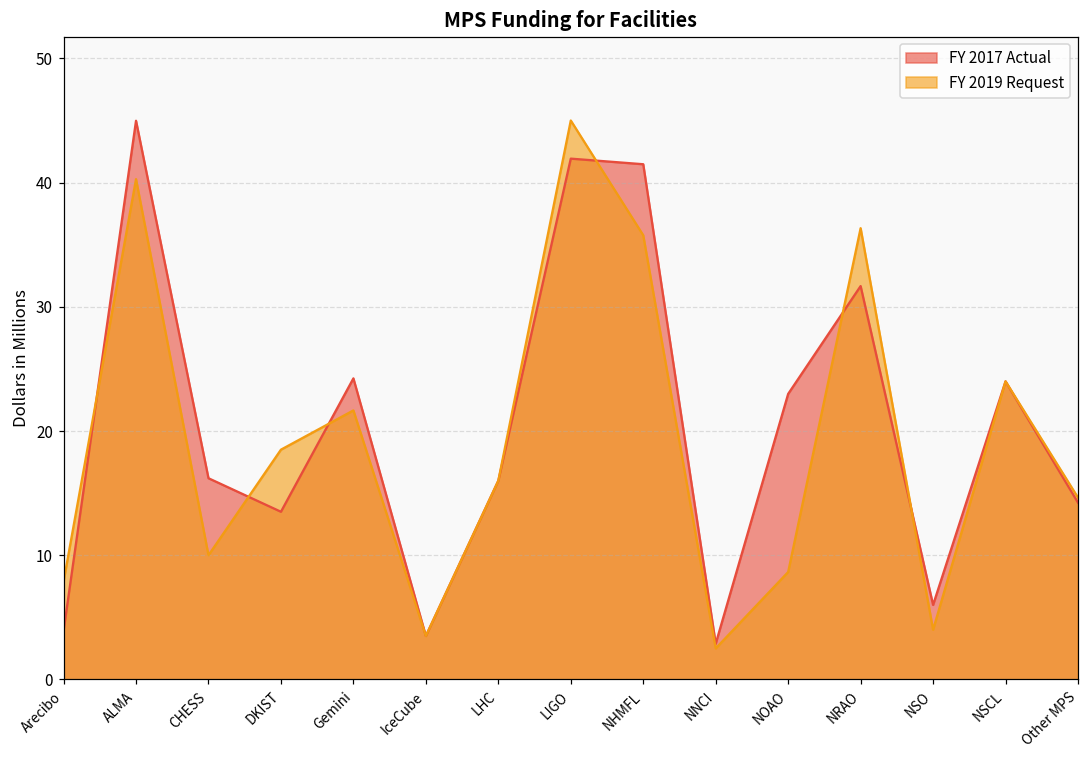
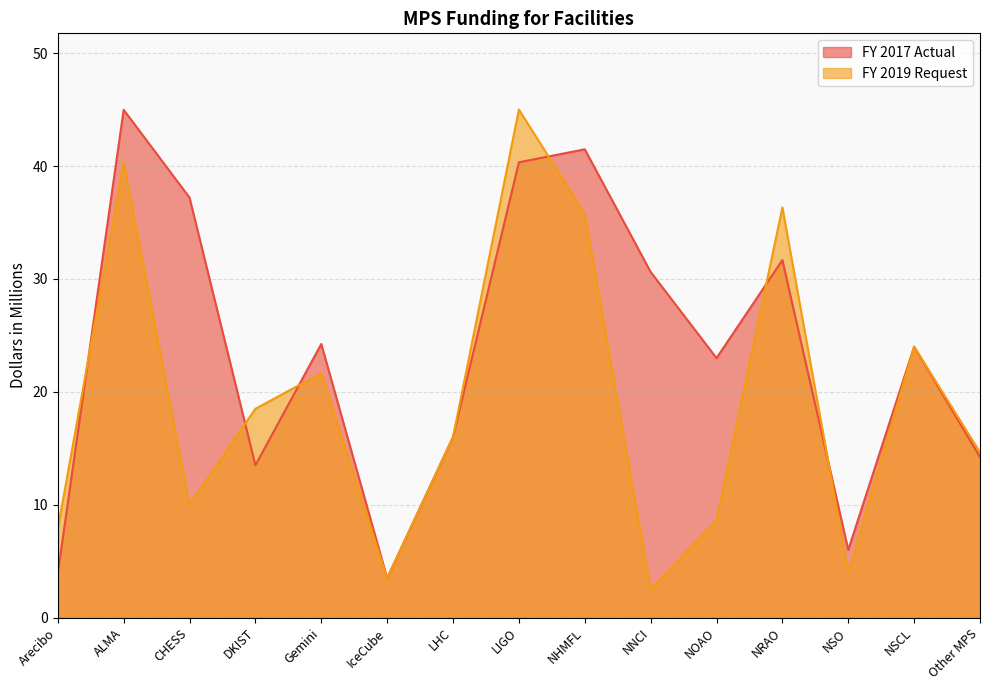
  {
    "FY 2017 Actual": {
      "Arecibo": 3.9,
      "ALMA": 45.0,
-     "CHESS": 16.2,
+     "CHESS": 37.2,
      "DKIST": 13.5,
      "Gemini": 24.2,
-     "LIGO": 41.9,
+     "LIGO": 40.3,
      "NHMFL": 41.5,
-     "NNCI": 2.9,
+     "NNCI": 30.6,
      "NOAO": 23.0,
      "NRAO": 31.7,
      "NSO": 6.0,
      "Other MPS": 14.2
    },
    "FY 2019 Request": {
      "Arecibo": 7.9,
      "ALMA": 40.3,
      "CHESS": 10.0,
      "DKIST": 18.5,
      "Gemini": 21.7,
      "LIGO": 45.0,
      "NHMFL": 35.8,
      "NNCI": 2.5,
      "NOAO": 8.7,
      "NRAO": 36.3,
      "NSO": 4.0,
      "Other MPS": 14.6
    }
  }
